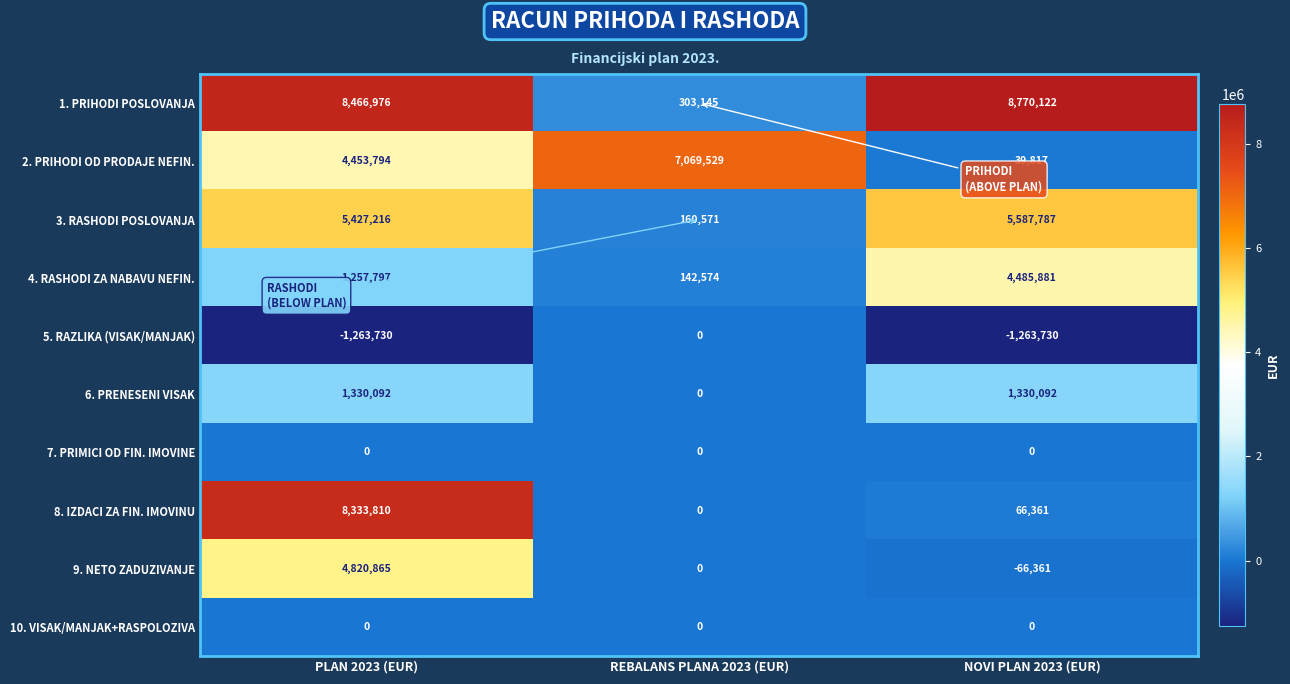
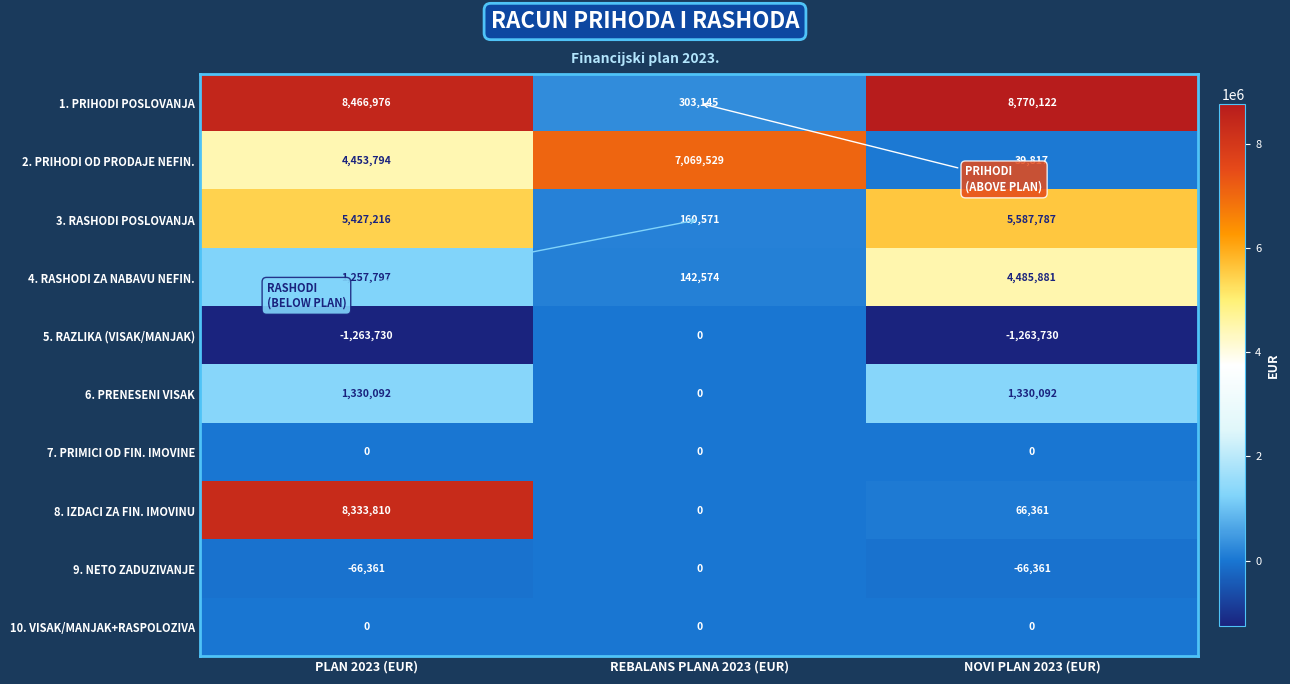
  {
    "1. PRIHODI POSLOVANJA": {
      "PLAN 2023 (EUR)": "8,466,976"
    },
    "2. PRIHODI OD PRODAJE NEFIN.": {
      "PLAN 2023 (EUR)": "4,453,794"
    },
    "3. RASHODI POSLOVANJA": {
      "NOVI PLAN 2023 (EUR)": "5,587,787"
    },
    "4. RASHODI ZA NABAVU NEFIN.": {
      "NOVI PLAN 2023 (EUR)": "4,485,881"
    },
    "5. RAZLIKA (VISAK/MANJAK)": {
      "PLAN 2023 (EUR)": "-1,263,730",
      "REBALANS PLANA 2023 (EUR)": "0",
      "NOVI PLAN 2023 (EUR)": "-1,263,730"
    },
    "6. PRENESENI VISAK": {
      "PLAN 2023 (EUR)": "1,330,092",
      "REBALANS PLANA 2023 (EUR)": "0",
      "NOVI PLAN 2023 (EUR)": "1,330,092"
    },
    "7. PRIMICI OD FIN. IMOVINE": {
      "PLAN 2023 (EUR)": "0",
      "REBALANS PLANA 2023 (EUR)": "0",
      "NOVI PLAN 2023 (EUR)": "0"
    },
    "8. IZDACI ZA FIN. IMOVINU": {
      "PLAN 2023 (EUR)": "8,333,810",
      "REBALANS PLANA 2023 (EUR)": "0",
      "NOVI PLAN 2023 (EUR)": "66,361"
    },
    "9. NETO ZADUZIVANJE": {
-     "PLAN 2023 (EUR)": "4,820,865",
+     "PLAN 2023 (EUR)": "-66,361",
      "REBALANS PLANA 2023 (EUR)": "0",
      "NOVI PLAN 2023 (EUR)": "-66,361"
    },
    "10. VISAK/MANJAK+RASPOLOZIVA": {
      "PLAN 2023 (EUR)": "0",
      "REBALANS PLANA 2023 (EUR)": "0",
      "NOVI PLAN 2023 (EUR)": "0"
    }
  }
